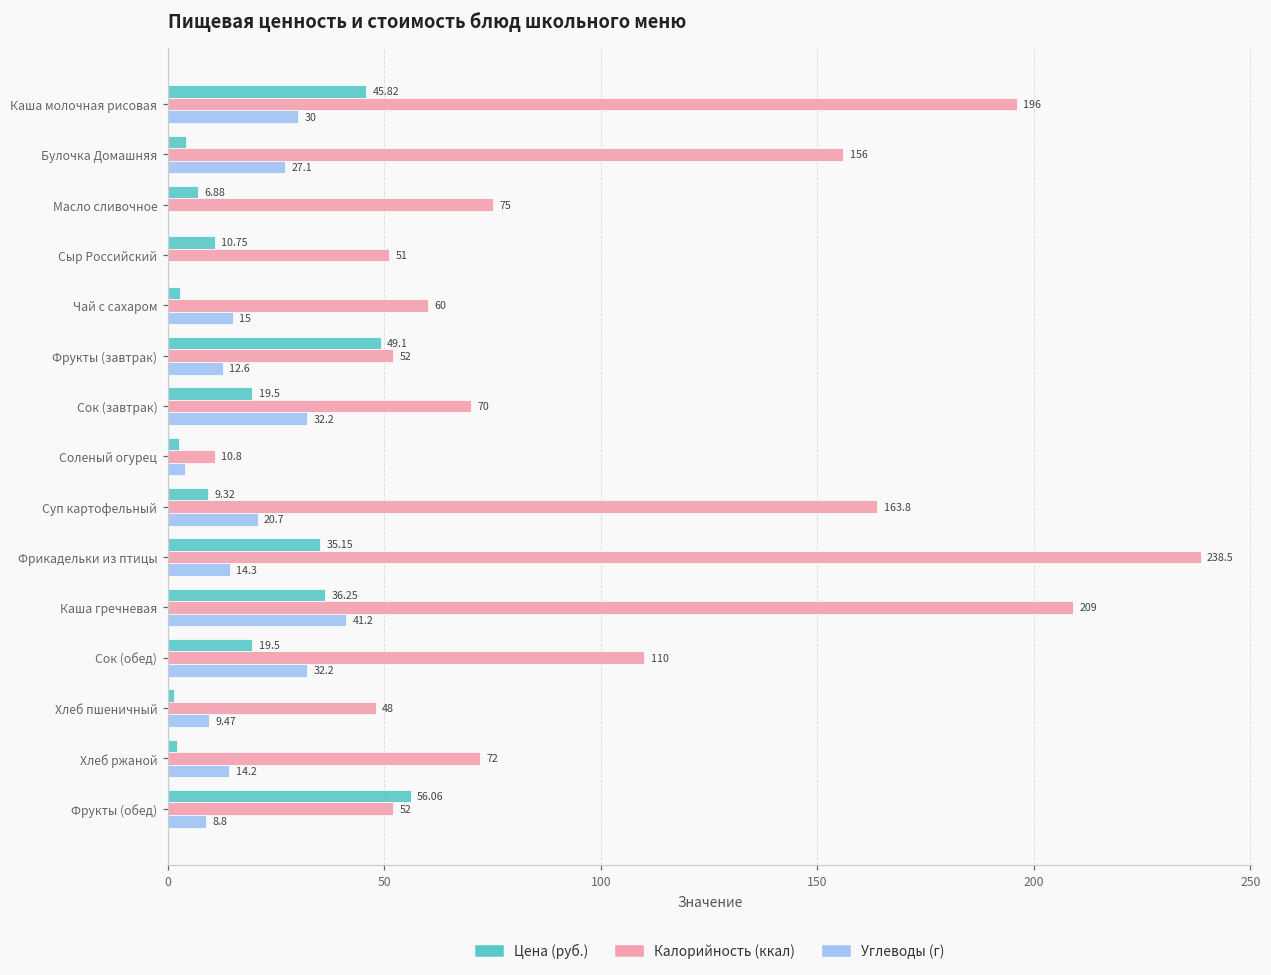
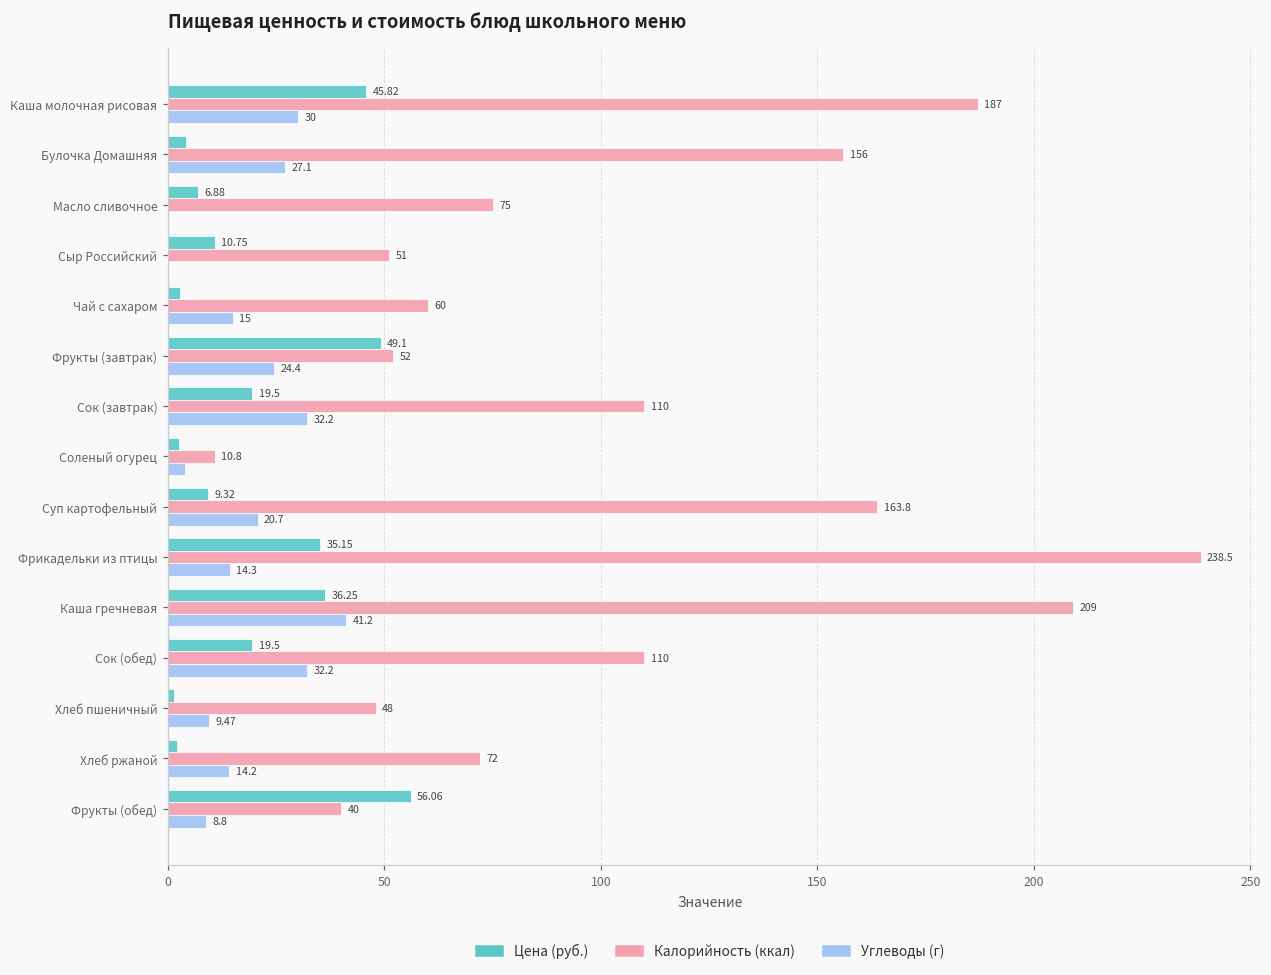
  {
    "Цена (руб.)": {
      "Каша молочная рисовая": 45.82,
      "Масло сливочное": 6.88,
      "Сыр Российский": 10.75,
      "Фрукты (завтрак)": 49.1,
      "Сок (завтрак)": 19.5,
      "Суп картофельный": 9.32,
      "Фрикадельки из птицы": 35.15,
      "Каша гречневая": 36.25,
      "Сок (обед)": 19.5,
      "Фрукты (обед)": 56.06
    },
    "Калорийность (ккал)": {
-     "Каша молочная рисовая": 196,
+     "Каша молочная рисовая": 187,
      "Булочка Домашняя": 156,
      "Масло сливочное": 75,
      "Сыр Российский": 51,
      "Чай с сахаром": 60,
      "Фрукты (завтрак)": 52,
-     "Сок (завтрак)": 70,
+     "Сок (завтрак)": 110,
      "Соленый огурец": 10.8,
      "Суп картофельный": 163.8,
      "Фрикадельки из птицы": 238.5,
      "Каша гречневая": 209,
      "Сок (обед)": 110,
      "Хлеб пшеничный": 48,
      "Хлеб ржаной": 72,
-     "Фрукты (обед)": 52
+     "Фрукты (обед)": 40
    },
    "Углеводы (г)": {
      "Каша молочная рисовая": 30,
      "Булочка Домашняя": 27.1,
      "Чай с сахаром": 15,
-     "Фрукты (завтрак)": 12.6,
+     "Фрукты (завтрак)": 24.4,
      "Сок (завтрак)": 32.2,
      "Суп картофельный": 20.7,
      "Фрикадельки из птицы": 14.3,
      "Каша гречневая": 41.2,
      "Сок (обед)": 32.2,
      "Хлеб пшеничный": 9.47,
      "Хлеб ржаной": 14.2,
      "Фрукты (обед)": 8.8
    }
  }
